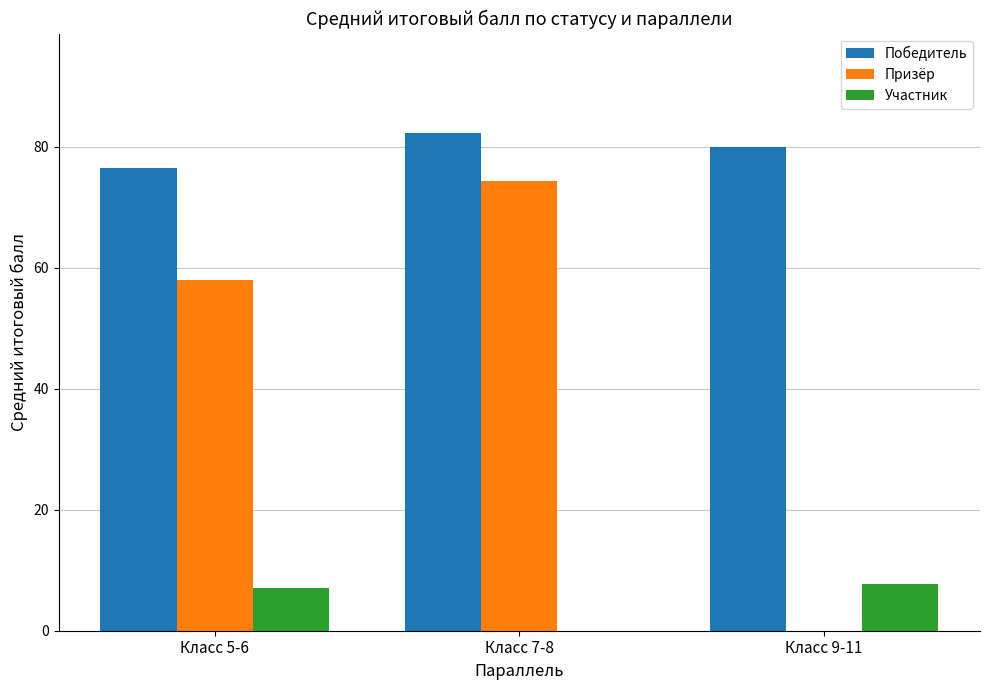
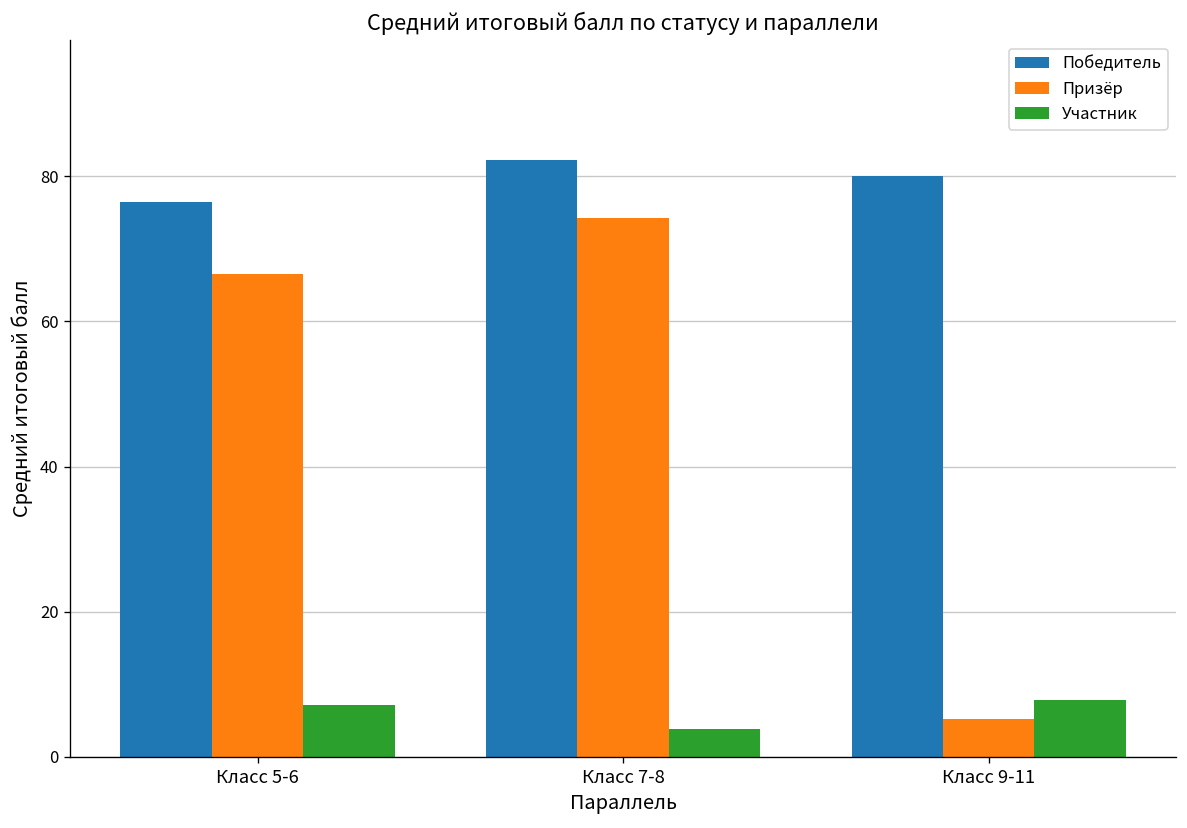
  {
    "Победитель": {
      "Класс 5-6": 77,
      "Класс 7-8": 82,
      "Класс 9-11": 80
    },
    "Призёр": {
-     "Класс 5-6": 58,
+     "Класс 5-6": 66,
      "Класс 7-8": 74,
-     "Класс 9-11": 0
+     "Класс 9-11": 5
    },
    "Участник": {
      "Класс 5-6": 7,
-     "Класс 7-8": 0,
+     "Класс 7-8": 4,
      "Класс 9-11": 8
    }
  }
